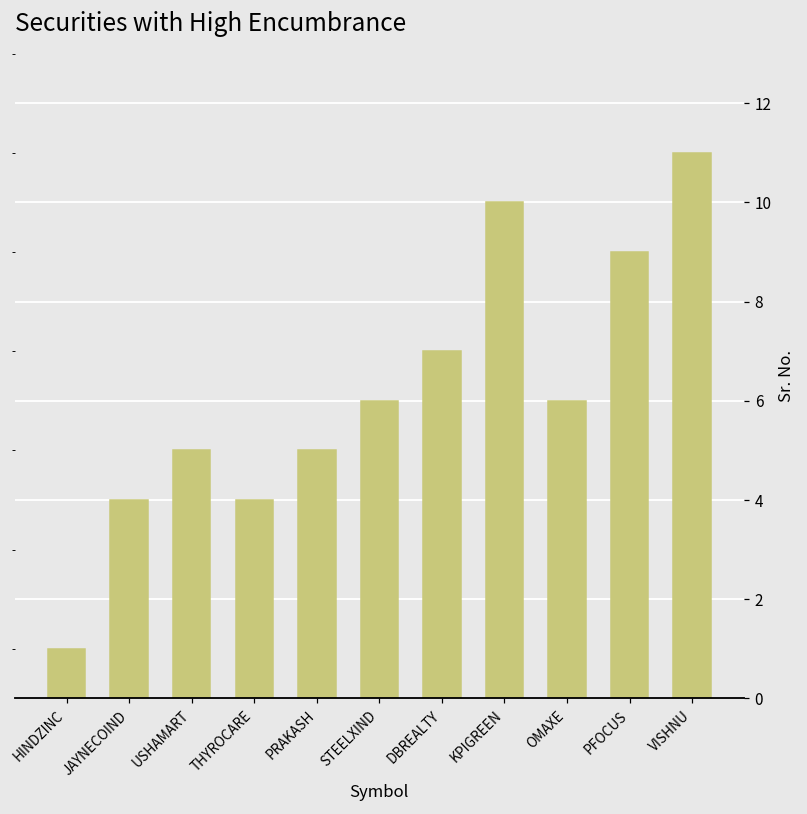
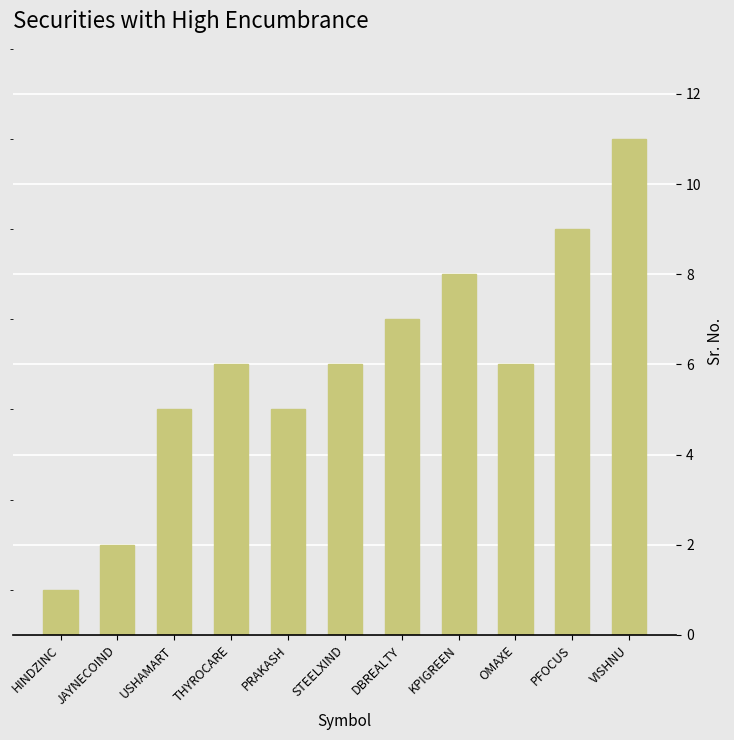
  {
    "HINDZINC": 1,
-   "JAYNECOIND": 4,
+   "JAYNECOIND": 2,
    "USHAMART": 5,
-   "THYROCARE": 4,
+   "THYROCARE": 6,
    "PRAKASH": 5,
    "STEELXIND": 6,
    "DBREALTY": 7,
-   "KPIGREEN": 10,
+   "KPIGREEN": 8,
    "OMAXE": 6,
    "PFOCUS": 9,
    "VISHNU": 11
  }
